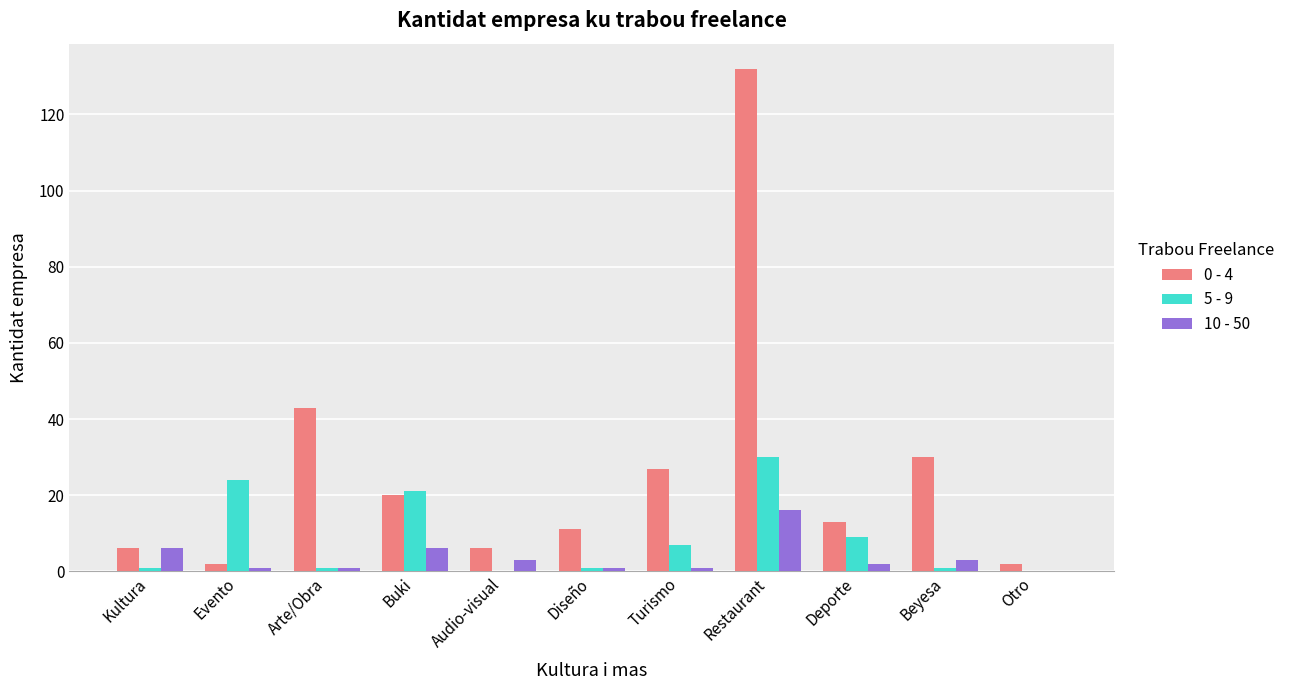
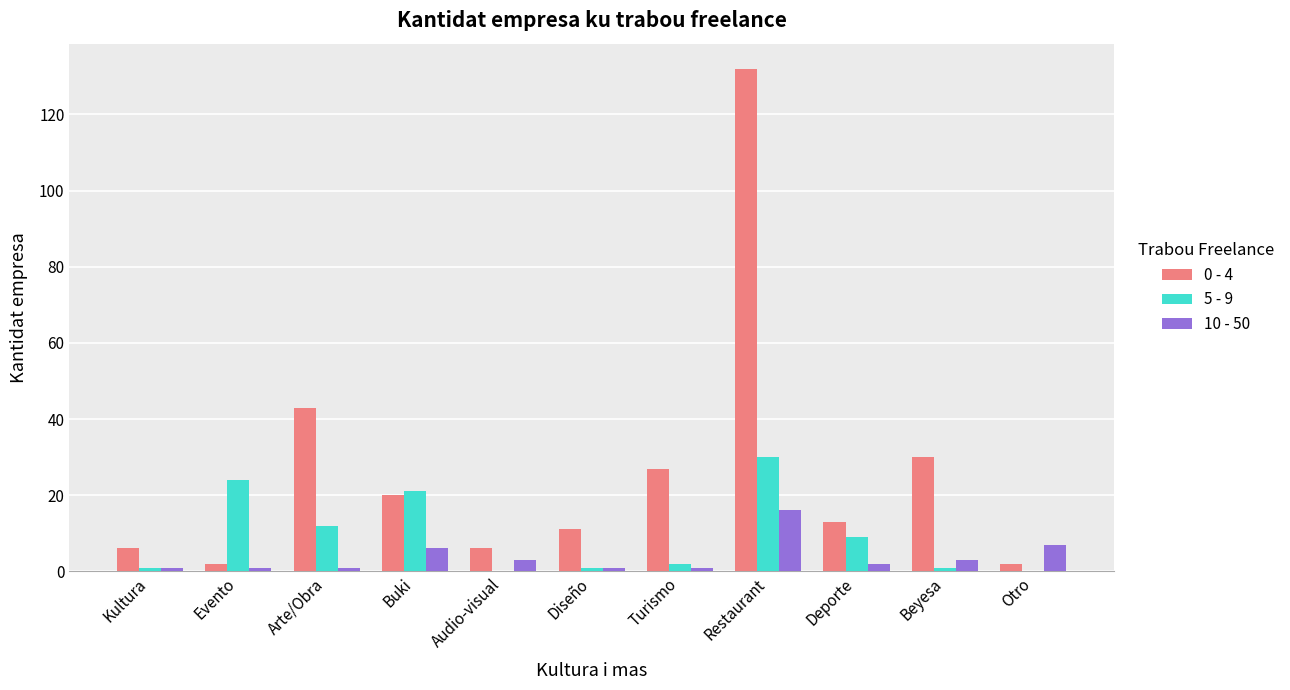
  {
    "0 - 4": {
      "Kultura": 6,
      "Evento": 2,
      "Arte/Obra": 43,
      "Buki": 20,
      "Audio-visual": 6,
      "Diseño": 11,
      "Turismo": 27,
      "Restaurant": 132,
      "Deporte": 13,
      "Beyesa": 30,
      "Otro": 2
    },
    "5 - 9": {
      "Kultura": 1,
      "Evento": 24,
-     "Arte/Obra": 1,
+     "Arte/Obra": 12,
      "Buki": 21,
      "Audio-visual": 0,
      "Diseño": 1,
-     "Turismo": 7,
+     "Turismo": 2,
      "Restaurant": 30,
      "Deporte": 9,
      "Beyesa": 1,
      "Otro": 0
    },
    "10 - 50": {
-     "Kultura": 6,
+     "Kultura": 1,
      "Evento": 1,
      "Arte/Obra": 1,
      "Buki": 6,
      "Audio-visual": 3,
      "Diseño": 1,
      "Turismo": 1,
      "Restaurant": 16,
      "Deporte": 2,
      "Beyesa": 3,
-     "Otro": 0
+     "Otro": 7
    }
  }
